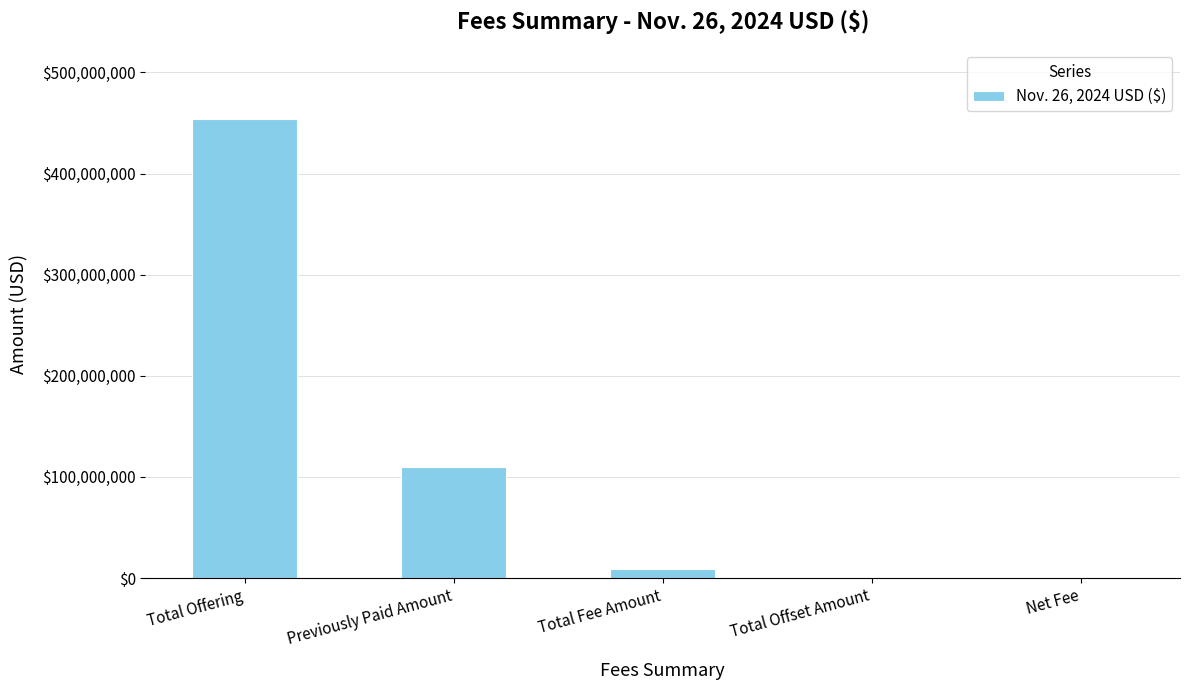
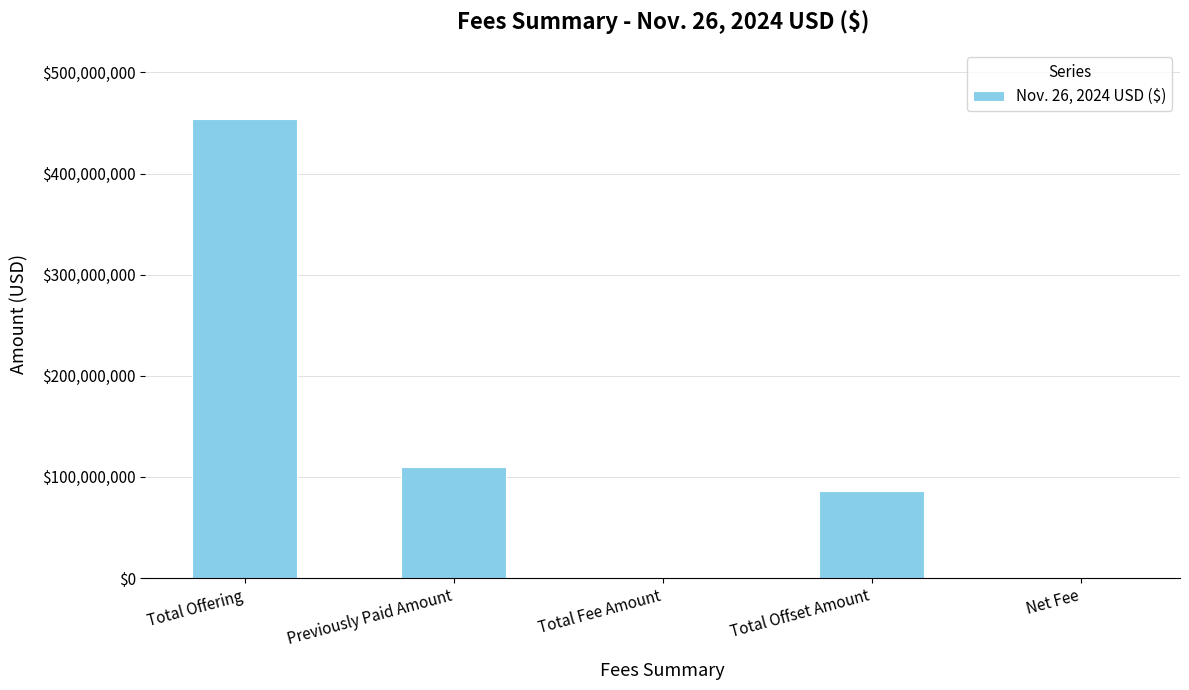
  {
    "Total Offering": "$454,000,000",
    "Previously Paid Amount": "$110,000,000",
-   "Total Fee Amount": "$9,000,000",
-   "Total Offset Amount": "$0"
+   "Total Fee Amount": "$0",
+   "Total Offset Amount": "$86,000,000"
  }
